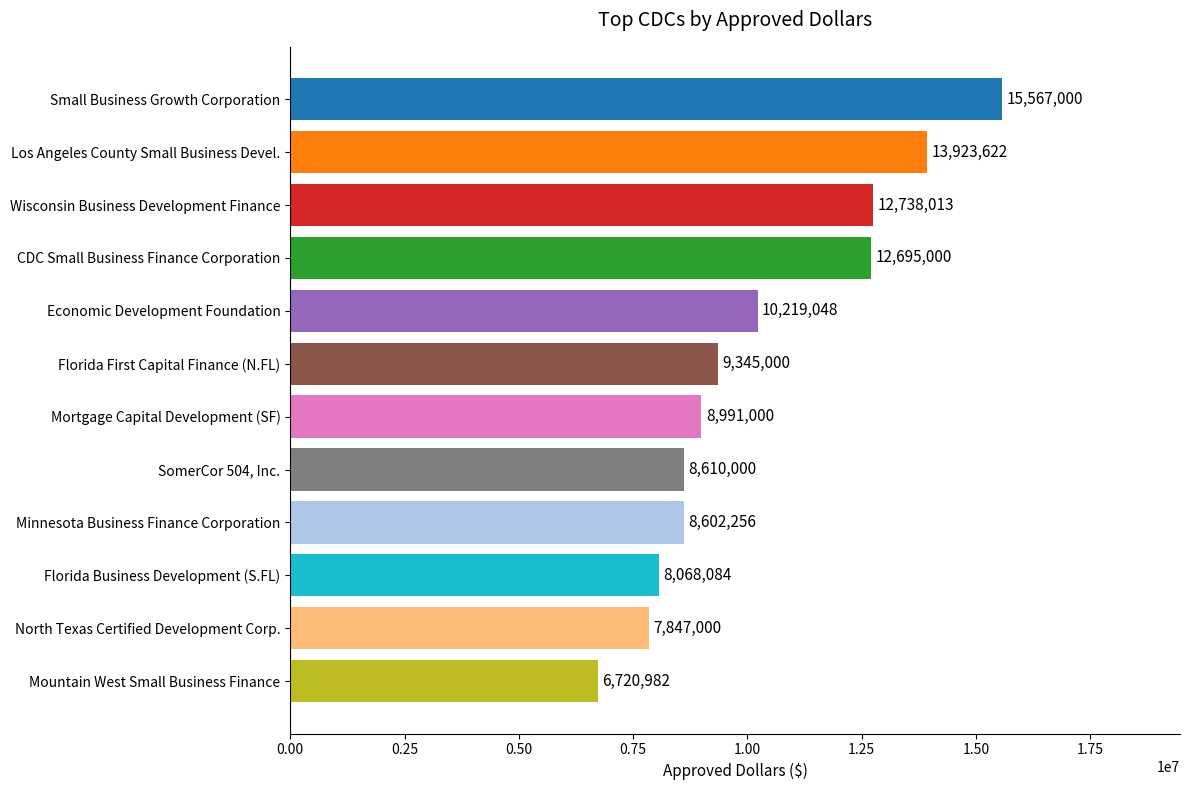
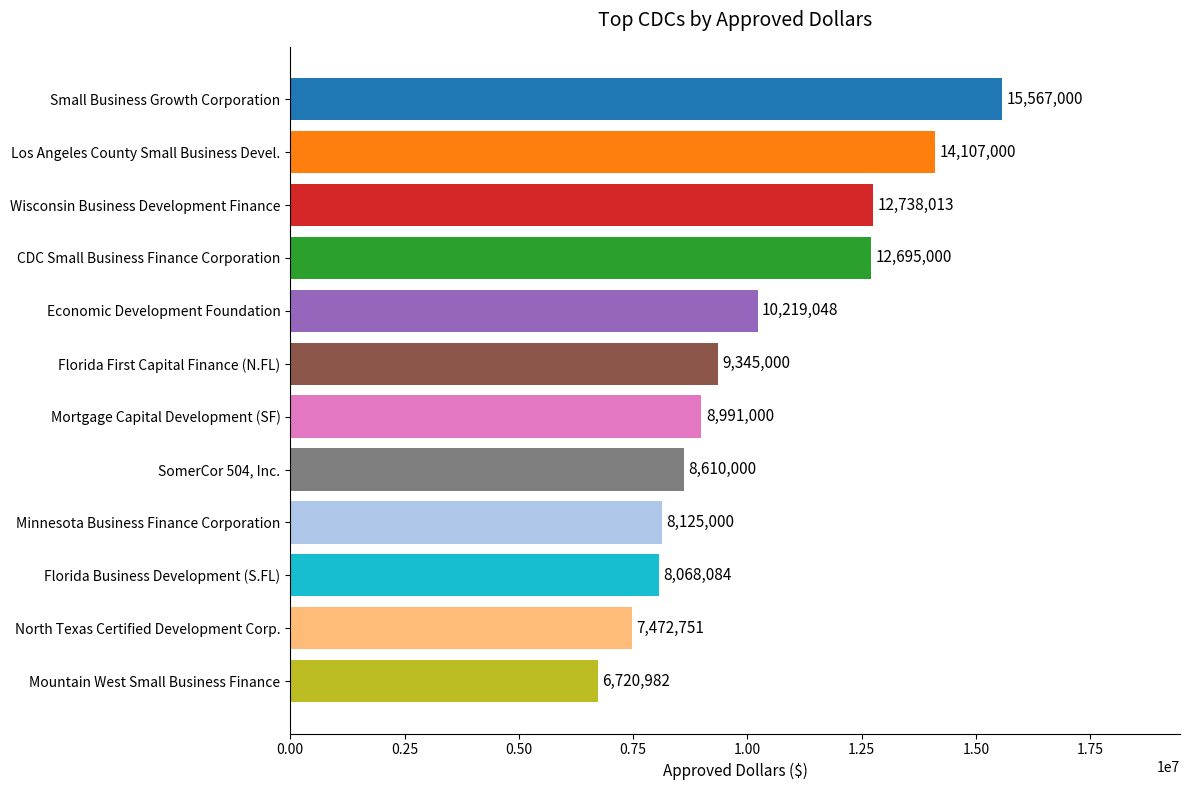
  {
    "Small Business Growth Corporation": "15,567,000",
-   "Los Angeles County Small Business Devel.": "13,923,622",
+   "Los Angeles County Small Business Devel.": "14,107,000",
    "Wisconsin Business Development Finance": "12,738,013",
    "CDC Small Business Finance Corporation": "12,695,000",
    "Economic Development Foundation": "10,219,048",
    "Florida First Capital Finance (N.FL)": "9,345,000",
    "Mortgage Capital Development (SF)": "8,991,000",
    "SomerCor 504, Inc.": "8,610,000",
-   "Minnesota Business Finance Corporation": "8,602,256",
+   "Minnesota Business Finance Corporation": "8,125,000",
    "Florida Business Development (S.FL)": "8,068,084",
-   "North Texas Certified Development Corp.": "7,847,000",
+   "North Texas Certified Development Corp.": "7,472,751",
    "Mountain West Small Business Finance": "6,720,982"
  }
